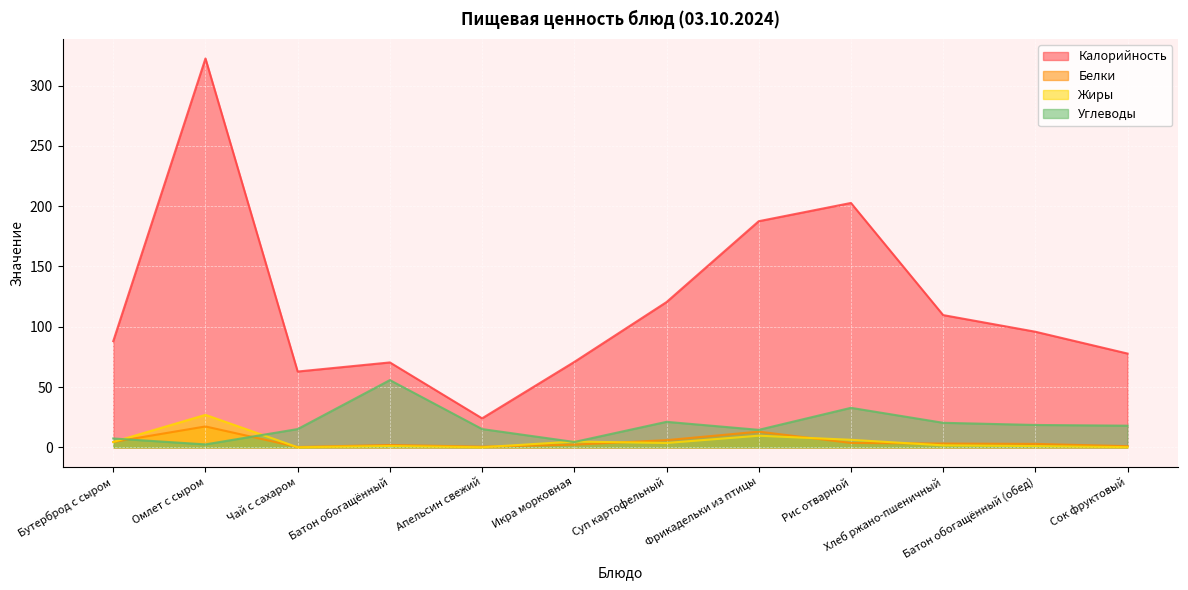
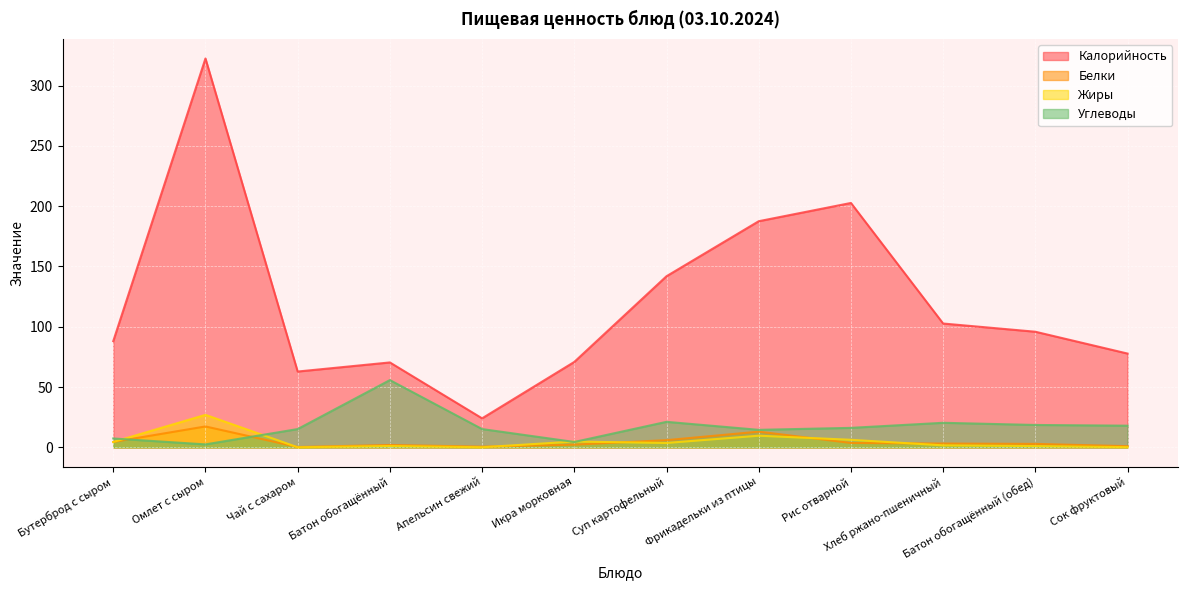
  {
    "Калорийность": {
      "Бутерброд с сыром": 88,
      "Омлет с сыром": 322,
      "Чай с сахаром": 63,
      "Батон обогащённый": 70,
      "Апельсин свежий": 24,
      "Икра морковная": 71,
-     "Суп картофельный": 120,
+     "Суп картофельный": 142,
      "Фрикадельки из птицы": 188,
      "Рис отварной": 203,
-     "Хлеб ржано-пшеничный": 110,
+     "Хлеб ржано-пшеничный": 103,
      "Батон обогащённый (обед)": 96,
      "Сок фруктовый": 78
    },
    "Белки": {
      "Омлет с сыром": 17,
      "Икра морковная": 2,
      "Суп картофельный": 6,
      "Рис отварной": 4
    },
    "Жиры": {
      "Омлет с сыром": 27,
      "Суп картофельный": 4,
      "Фрикадельки из птицы": 10,
      "Рис отварной": 6
    },
    "Углеводы": {
      "Бутерброд с сыром": 7,
      "Омлет с сыром": 2,
      "Чай с сахаром": 15,
      "Батон обогащённый": 56,
      "Апельсин свежий": 15,
      "Суп картофельный": 21,
-     "Рис отварной": 33,
+     "Рис отварной": 16,
      "Хлеб ржано-пшеничный": 20,
      "Батон обогащённый (обед)": 19,
      "Сок фруктовый": 18
    }
  }
